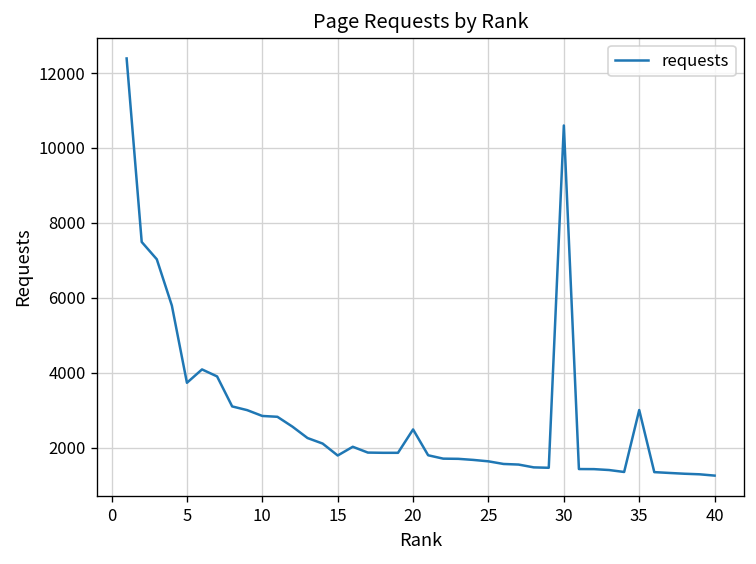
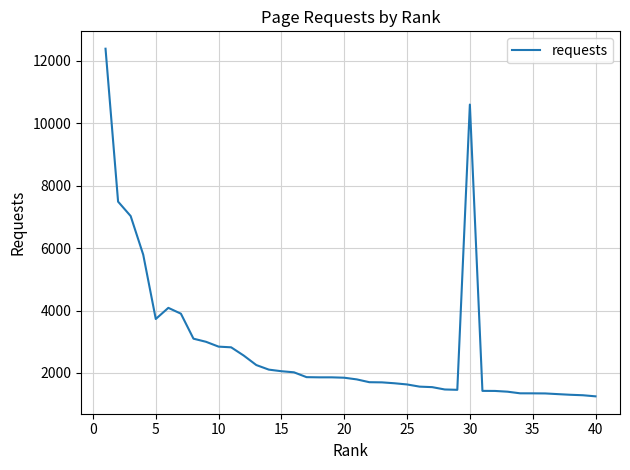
  {
    "5": 3700,
    "10": 2800,
-   "15": 1800,
-   "20": 2500,
+   "15": 2100,
+   "20": 1800,
    "25": 1600,
    "30": 10600,
-   "35": 3000,
+   "35": 1300,
    "40": 1300
  }
